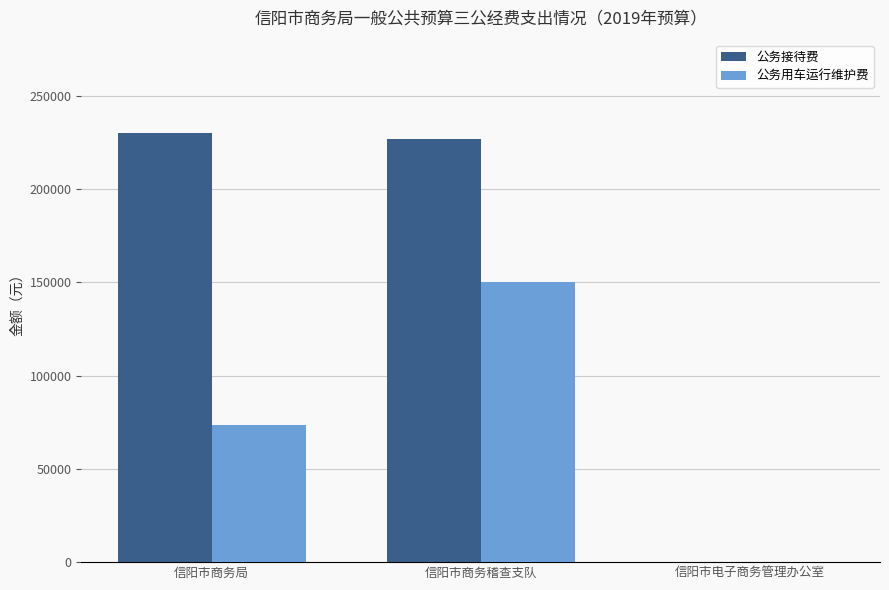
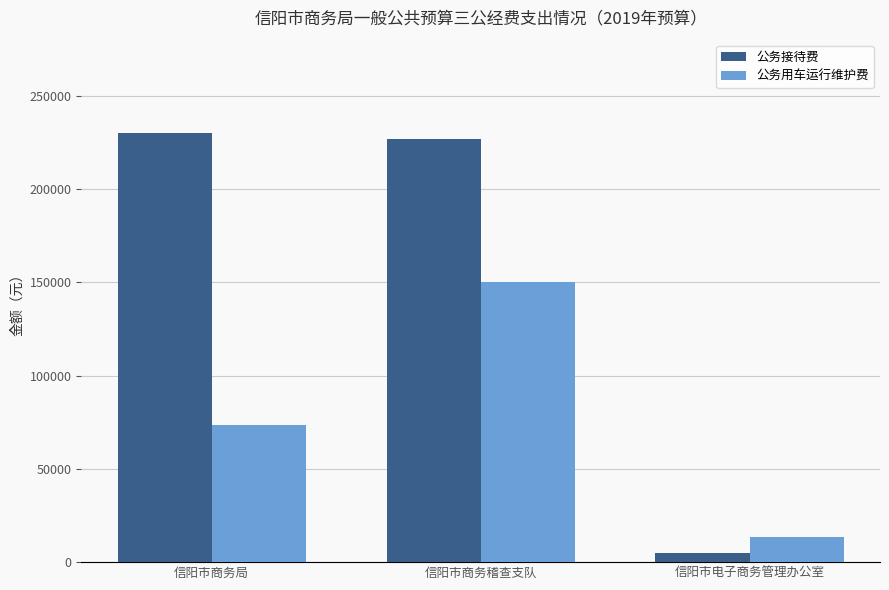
  {
    "公务接待费": {
      "信阳市商务局": 230000,
      "信阳市商务稽查支队": 227000,
-     "信阳市电子商务管理办公室": 0
+     "信阳市电子商务管理办公室": 5000
    },
    "公务用车运行维护费": {
      "信阳市商务局": 73000,
      "信阳市商务稽查支队": 150000,
-     "信阳市电子商务管理办公室": 0
+     "信阳市电子商务管理办公室": 13000
    }
  }
